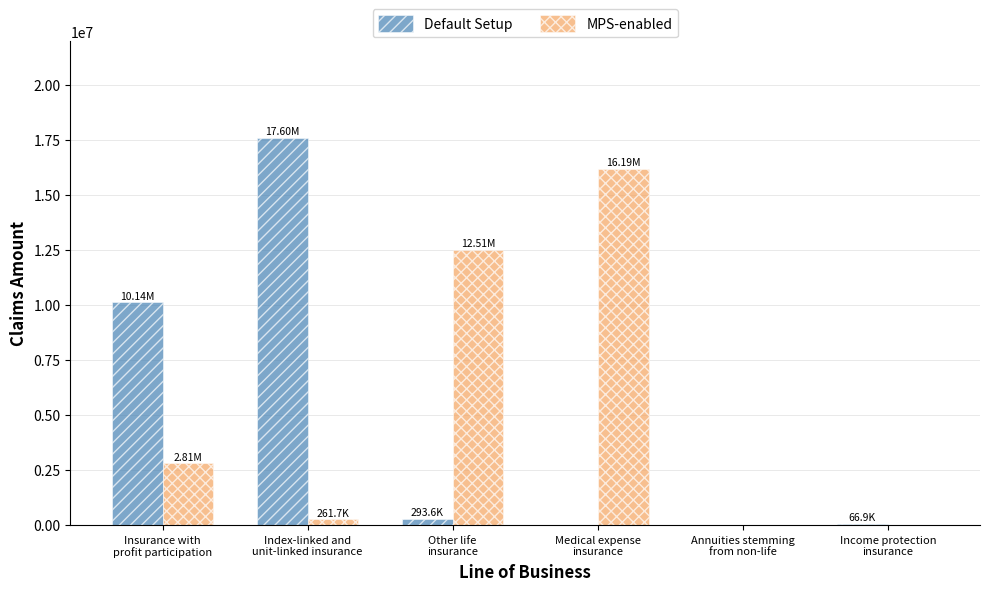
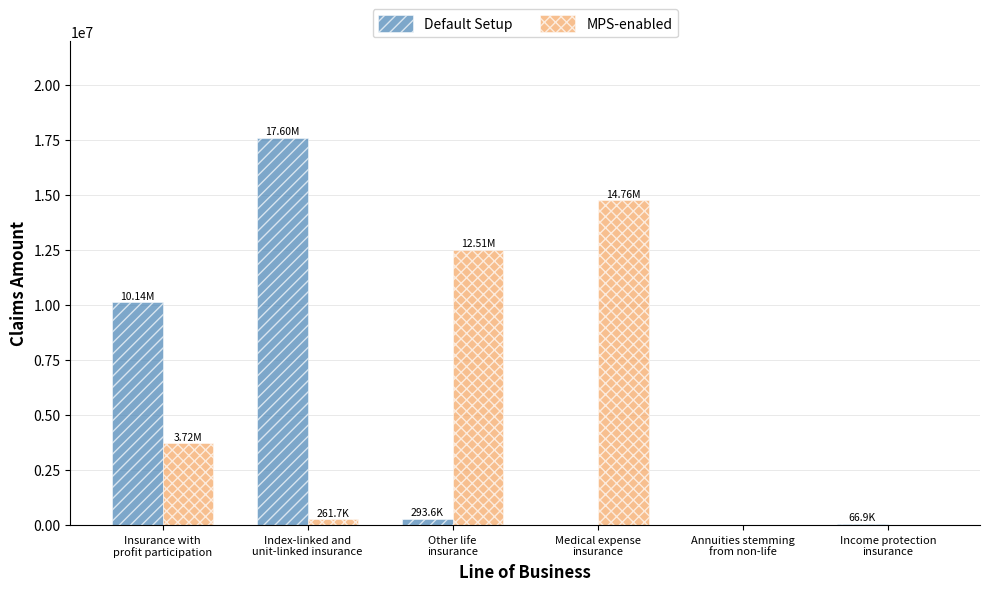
  {
    "Default Setup": {
      "Insurance with profit participation": "10.14M",
      "Index-linked and unit-linked insurance": "17.60M",
      "Other life insurance": "293.6K",
      "Income protection insurance": "66.9K"
    },
    "MPS-enabled": {
-     "Insurance with profit participation": "2.81M",
+     "Insurance with profit participation": "3.72M",
      "Index-linked and unit-linked insurance": "261.7K",
      "Other life insurance": "12.51M",
-     "Medical expense insurance": "16.19M"
+     "Medical expense insurance": "14.76M"
    }
  }
